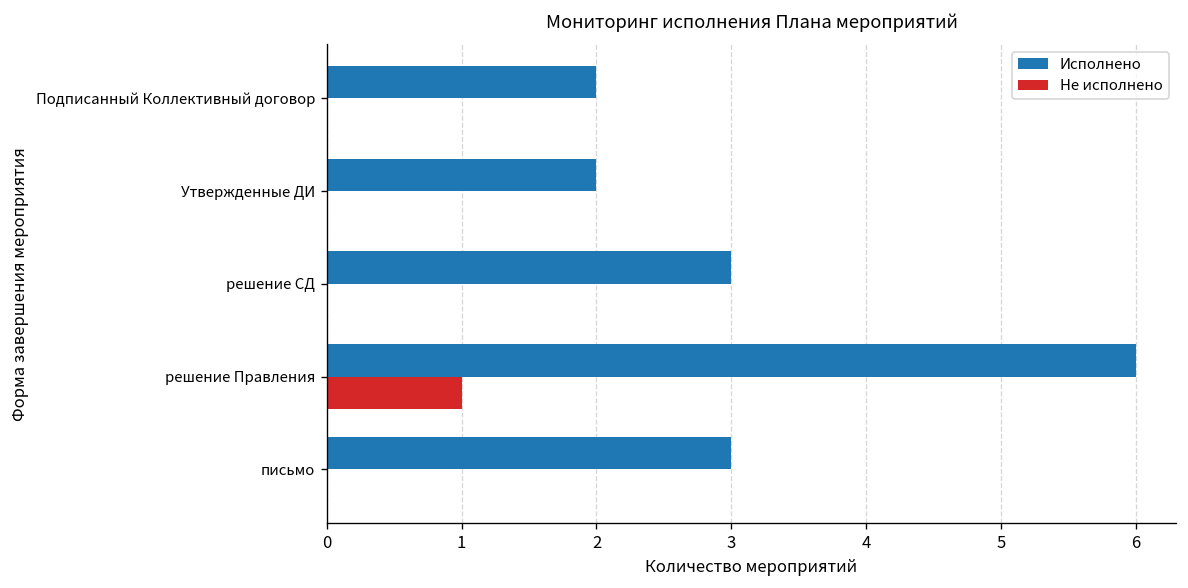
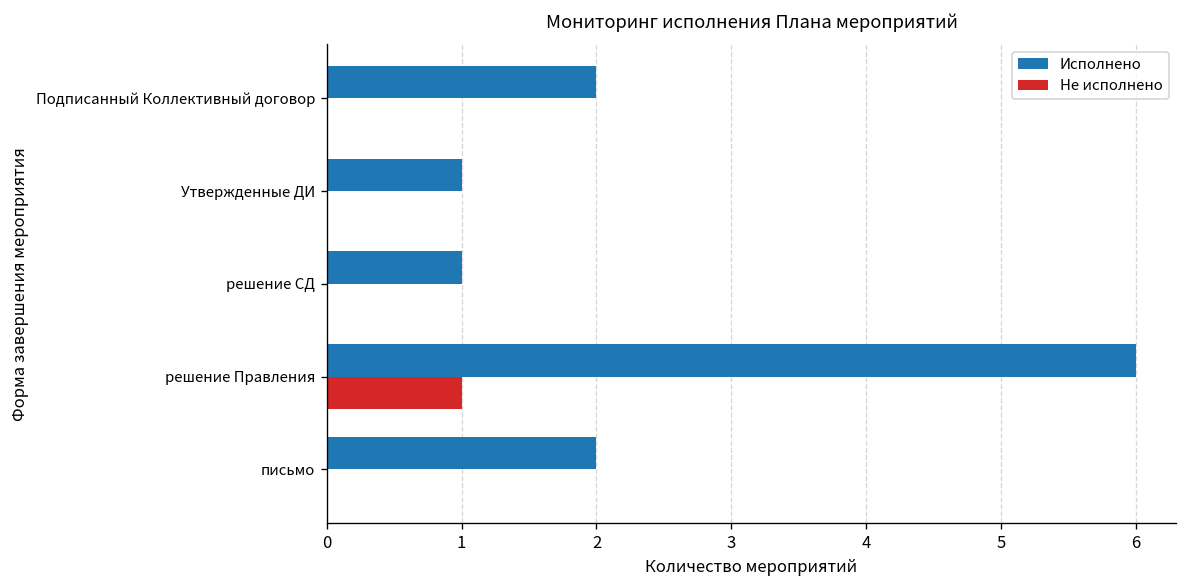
  {
    "Исполнено": {
      "Подписанный Коллективный договор": 2,
-     "Утвержденные ДИ": 2,
-     "решение СД": 3,
+     "Утвержденные ДИ": 1,
+     "решение СД": 1,
      "решение Правления": 6,
-     "письмо": 3
+     "письмо": 2
    },
    "Не исполнено": {
      "Подписанный Коллективный договор": 0,
      "Утвержденные ДИ": 0,
      "решение СД": 0,
      "решение Правления": 1,
      "письмо": 0
    }
  }
